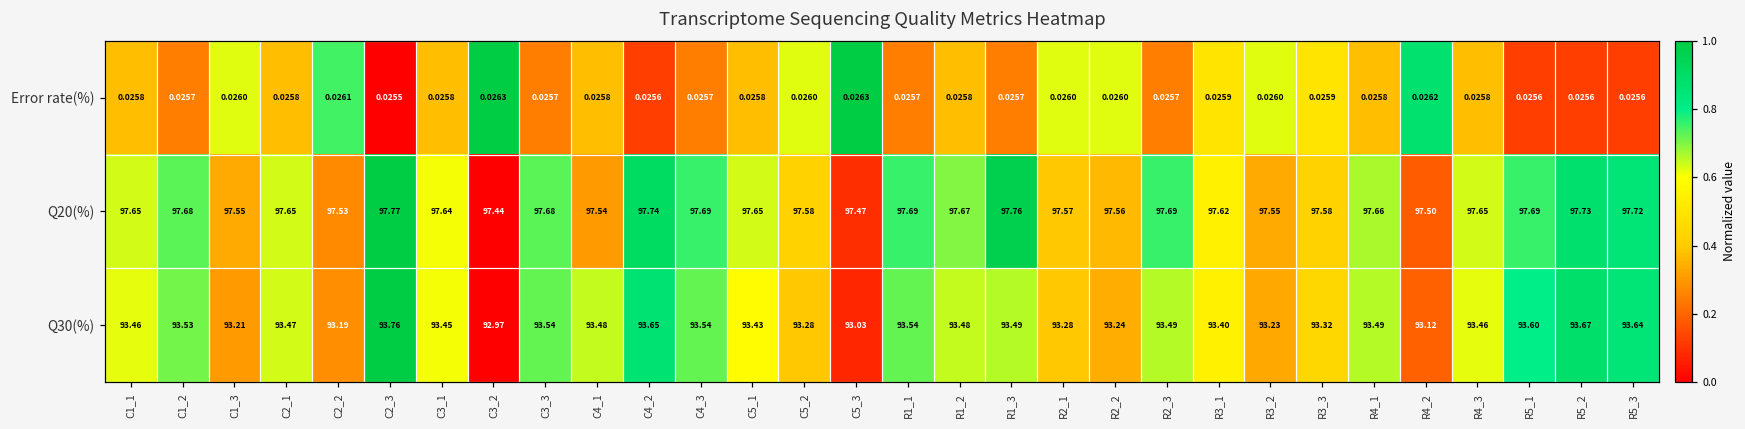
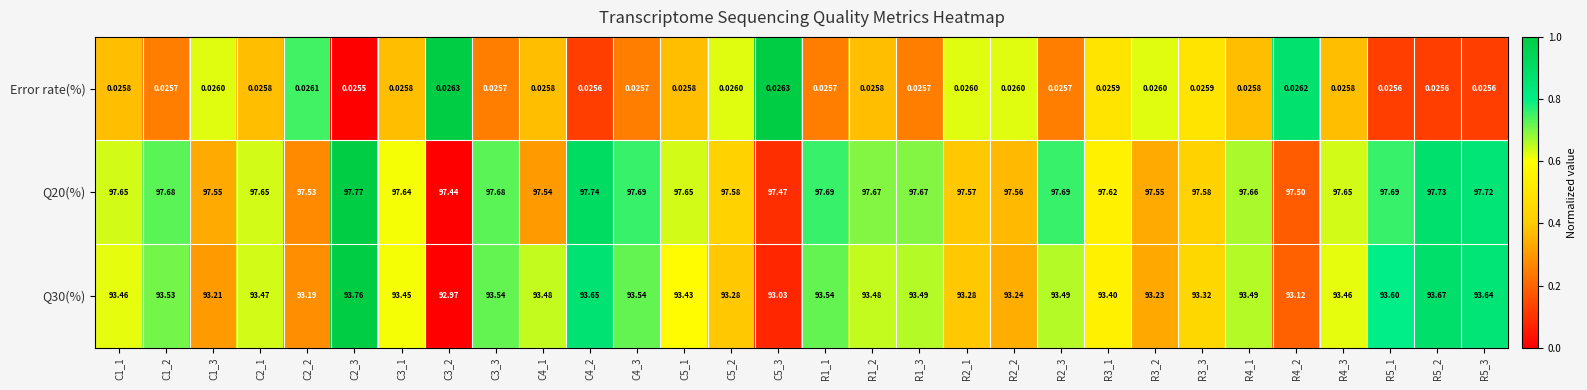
  {
    "Error rate(%)": {
      "C1_1": 0.0258,
      "C1_2": 0.0257,
      "C1_3": 0.0260,
      "C2_1": 0.0258,
      "C2_2": 0.0261,
      "C2_3": 0.0255,
      "C3_1": 0.0258,
      "C3_2": 0.0263,
      "C3_3": 0.0257,
      "C4_1": 0.0258,
      "C4_2": 0.0256,
      "C4_3": 0.0257,
      "C5_1": 0.0258,
      "C5_2": 0.0260,
      "C5_3": 0.0263,
      "R1_1": 0.0257,
      "R1_2": 0.0258,
      "R1_3": 0.0257,
      "R2_1": 0.0260,
      "R2_2": 0.0260,
      "R2_3": 0.0257,
      "R3_1": 0.0259,
      "R3_2": 0.0260,
      "R3_3": 0.0259,
      "R4_1": 0.0258,
      "R4_2": 0.0262,
      "R4_3": 0.0258,
      "R5_1": 0.0256,
      "R5_2": 0.0256,
      "R5_3": 0.0256
    },
    "Q20(%)": {
      "C1_1": 97.65,
      "C1_2": 97.68,
      "C1_3": 97.55,
      "C2_1": 97.65,
      "C2_2": 97.53,
      "C2_3": 97.77,
      "C3_1": 97.64,
      "C3_2": 97.44,
      "C3_3": 97.68,
      "C4_1": 97.54,
      "C4_2": 97.74,
      "C4_3": 97.69,
      "C5_1": 97.65,
      "C5_2": 97.58,
      "C5_3": 97.47,
      "R1_1": 97.69,
      "R1_2": 97.67,
-     "R1_3": 97.76,
+     "R1_3": 97.67,
      "R2_1": 97.57,
      "R2_2": 97.56,
      "R2_3": 97.69,
      "R3_1": 97.62,
      "R3_2": 97.55,
      "R3_3": 97.58,
      "R4_1": 97.66,
      "R4_2": 97.50,
      "R4_3": 97.65,
      "R5_1": 97.69,
      "R5_2": 97.73,
      "R5_3": 97.72
    },
    "Q30(%)": {
      "C1_1": 93.46,
      "C1_2": 93.53,
      "C1_3": 93.21,
      "C2_1": 93.47,
      "C2_2": 93.19,
      "C2_3": 93.76,
      "C3_1": 93.45,
      "C3_2": 92.97,
      "C3_3": 93.54,
      "C4_1": 93.48,
      "C4_2": 93.65,
      "C4_3": 93.54,
      "C5_1": 93.43,
      "C5_2": 93.28,
      "C5_3": 93.03,
      "R1_1": 93.54,
      "R1_2": 93.48,
      "R1_3": 93.49,
      "R2_1": 93.28,
      "R2_2": 93.24,
      "R2_3": 93.49,
      "R3_1": 93.40,
      "R3_2": 93.23,
      "R3_3": 93.32,
      "R4_1": 93.49,
      "R4_2": 93.12,
      "R4_3": 93.46,
      "R5_1": 93.60,
      "R5_2": 93.67,
      "R5_3": 93.64
    }
  }
